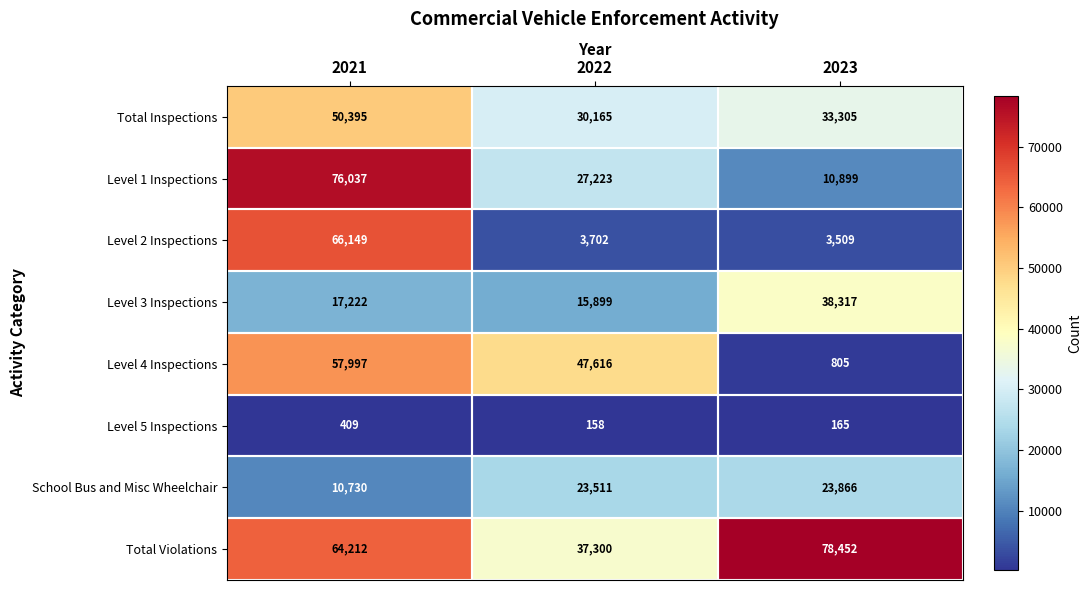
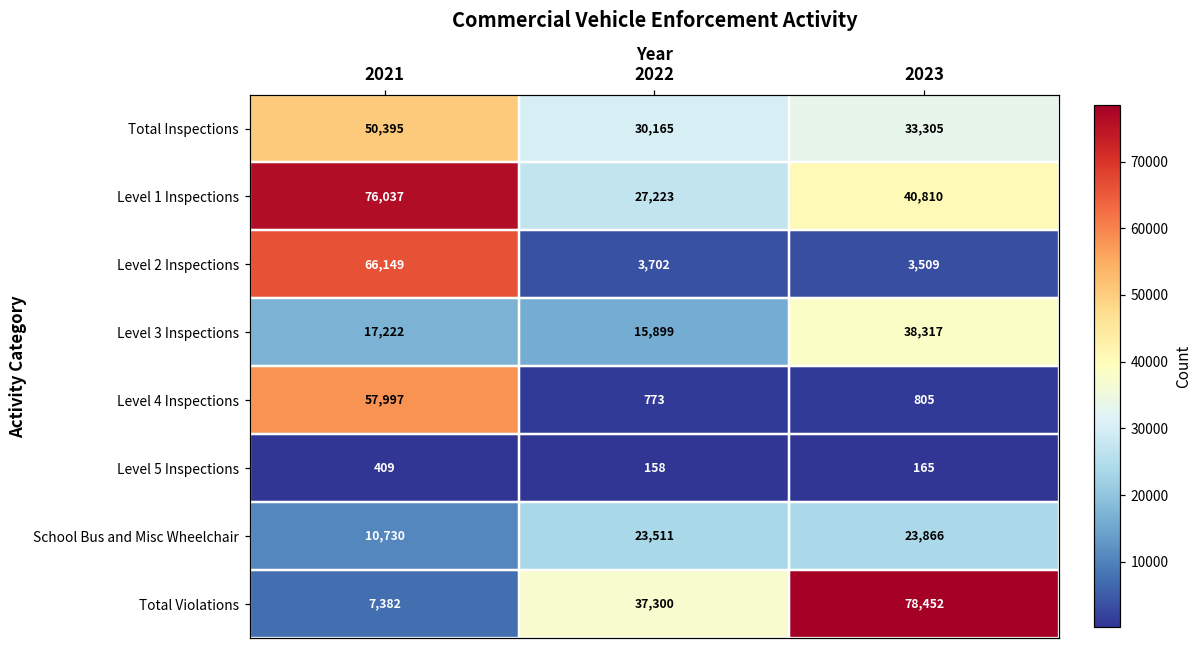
  {
    "Total Inspections": {
      "2021": "50,395",
      "2022": "30,165",
      "2023": "33,305"
    },
    "Level 1 Inspections": {
      "2021": "76,037",
      "2022": "27,223",
-     "2023": "10,899"
+     "2023": "40,810"
    },
    "Level 2 Inspections": {
      "2021": "66,149",
      "2022": "3,702",
      "2023": "3,509"
    },
    "Level 3 Inspections": {
      "2021": "17,222",
      "2022": "15,899",
      "2023": "38,317"
    },
    "Level 4 Inspections": {
      "2021": "57,997",
-     "2022": "47,616",
+     "2022": "773",
      "2023": "805"
    },
    "Level 5 Inspections": {
      "2021": "409",
      "2022": "158",
      "2023": "165"
    },
    "School Bus and Misc Wheelchair": {
      "2021": "10,730",
      "2022": "23,511",
      "2023": "23,866"
    },
    "Total Violations": {
-     "2021": "64,212",
+     "2021": "7,382",
      "2022": "37,300",
      "2023": "78,452"
    }
  }
